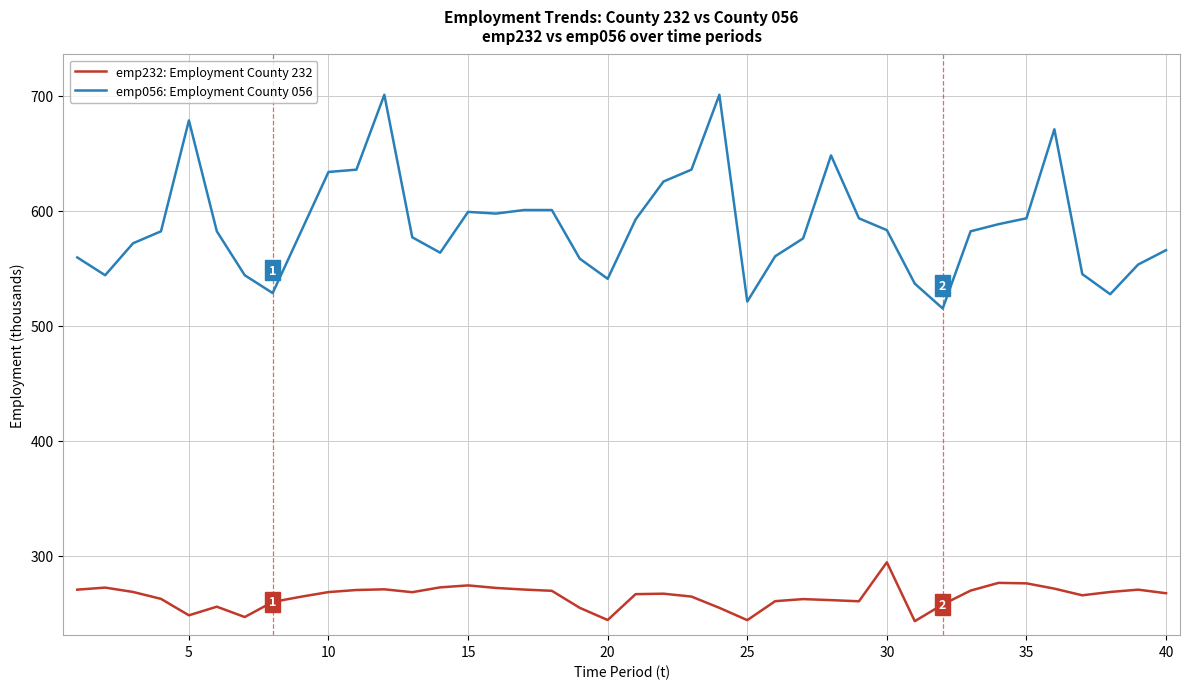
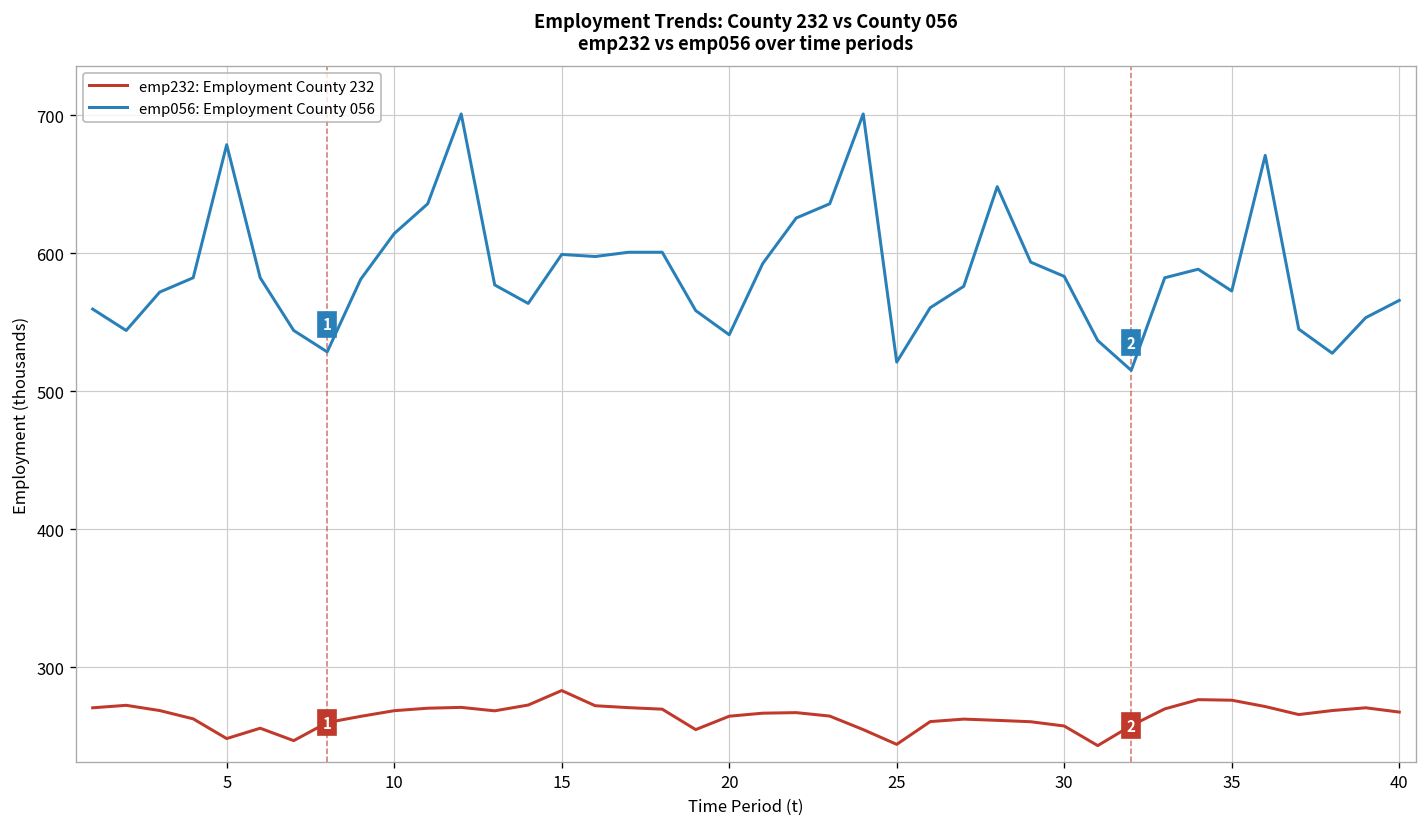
  {
    "emp232: Employment County 232": {
      "5": 248,
      "10": 269,
-     "15": 274,
-     "20": 244,
+     "15": 283,
+     "20": 265,
      "25": 244,
-     "30": 294,
+     "30": 257,
      "35": 276,
      "40": 268
    },
    "emp056: Employment County 056": {
      "5": 679,
-     "10": 634,
+     "10": 614,
      "15": 599,
      "20": 541,
      "25": 521,
      "30": 583,
-     "35": 594,
+     "35": 573,
      "40": 566
    }
  }
